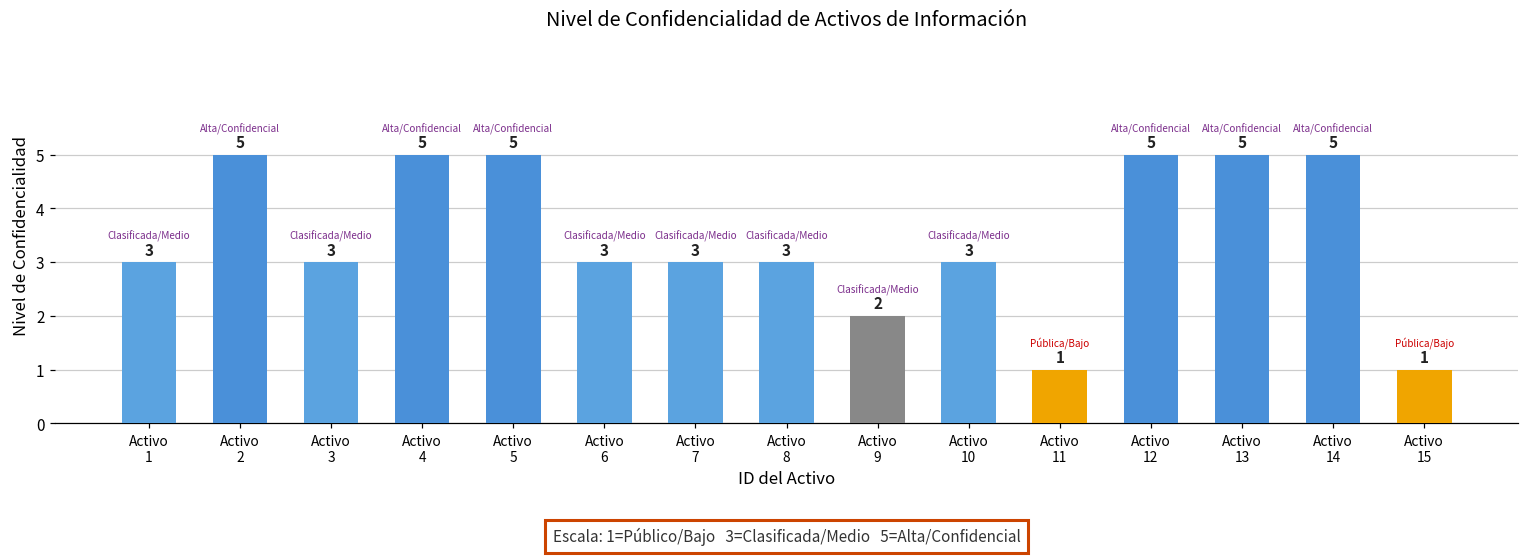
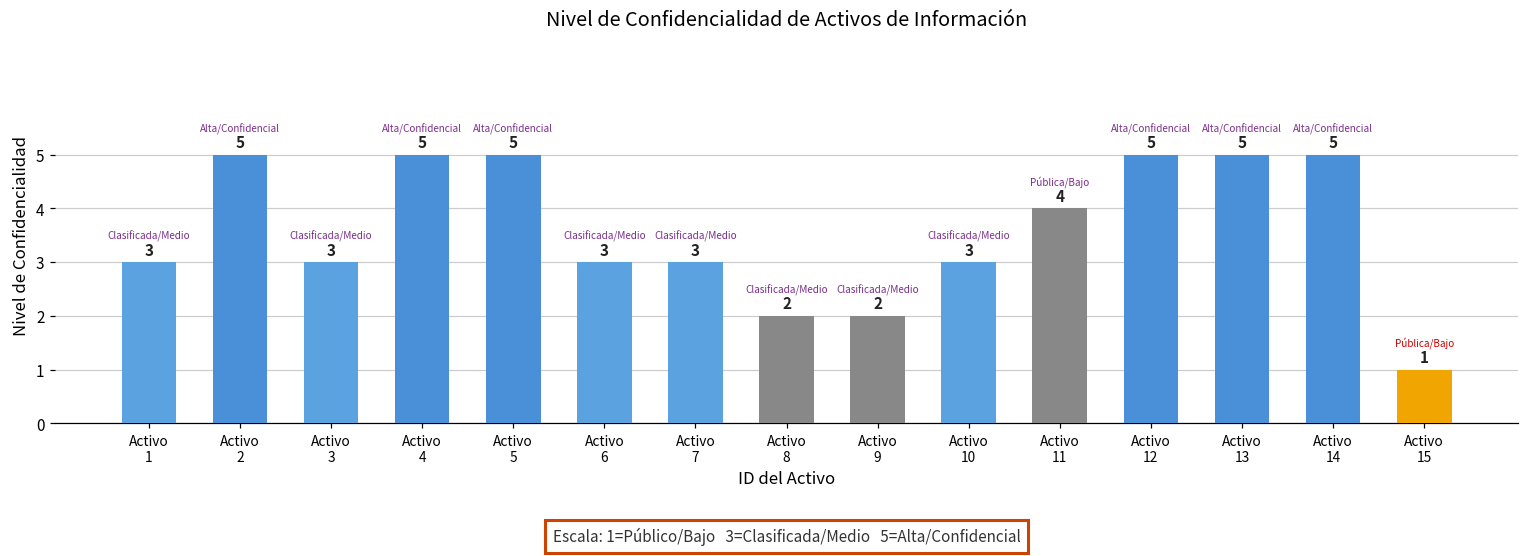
  {
    "Activo 1": 3,
    "Activo 2": 5,
    "Activo 3": 3,
    "Activo 4": 5,
    "Activo 5": 5,
    "Activo 6": 3,
    "Activo 7": 3,
-   "Activo 8": 3,
+   "Activo 8": 2,
    "Activo 9": 2,
    "Activo 10": 3,
-   "Activo 11": 1,
+   "Activo 11": 4,
    "Activo 12": 5,
    "Activo 13": 5,
    "Activo 14": 5,
    "Activo 15": 1
  }
